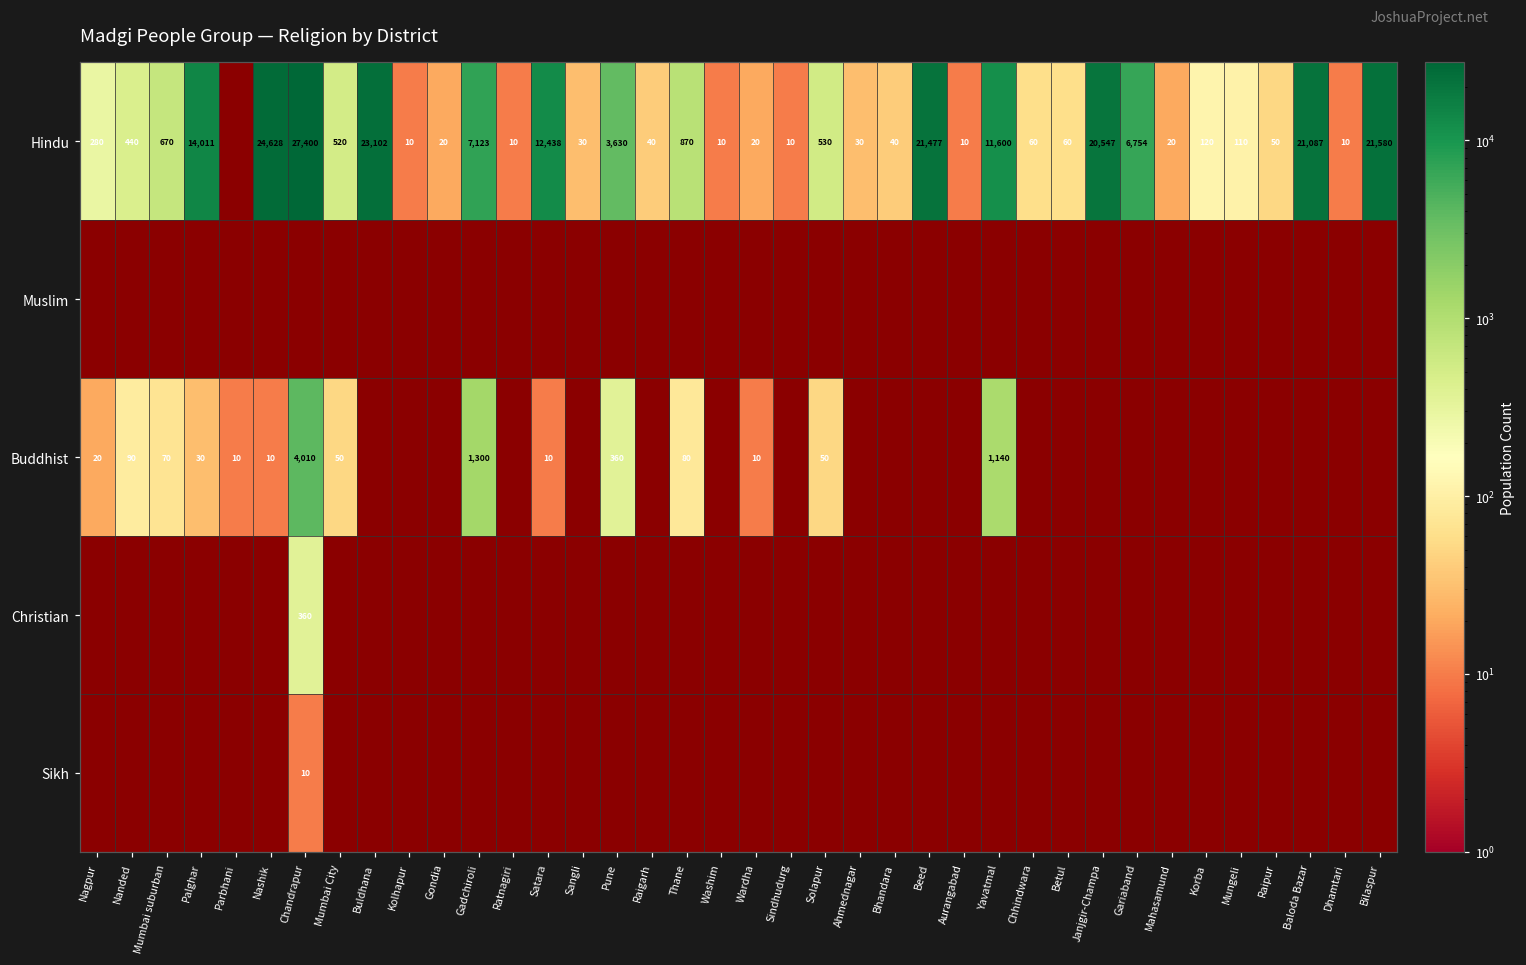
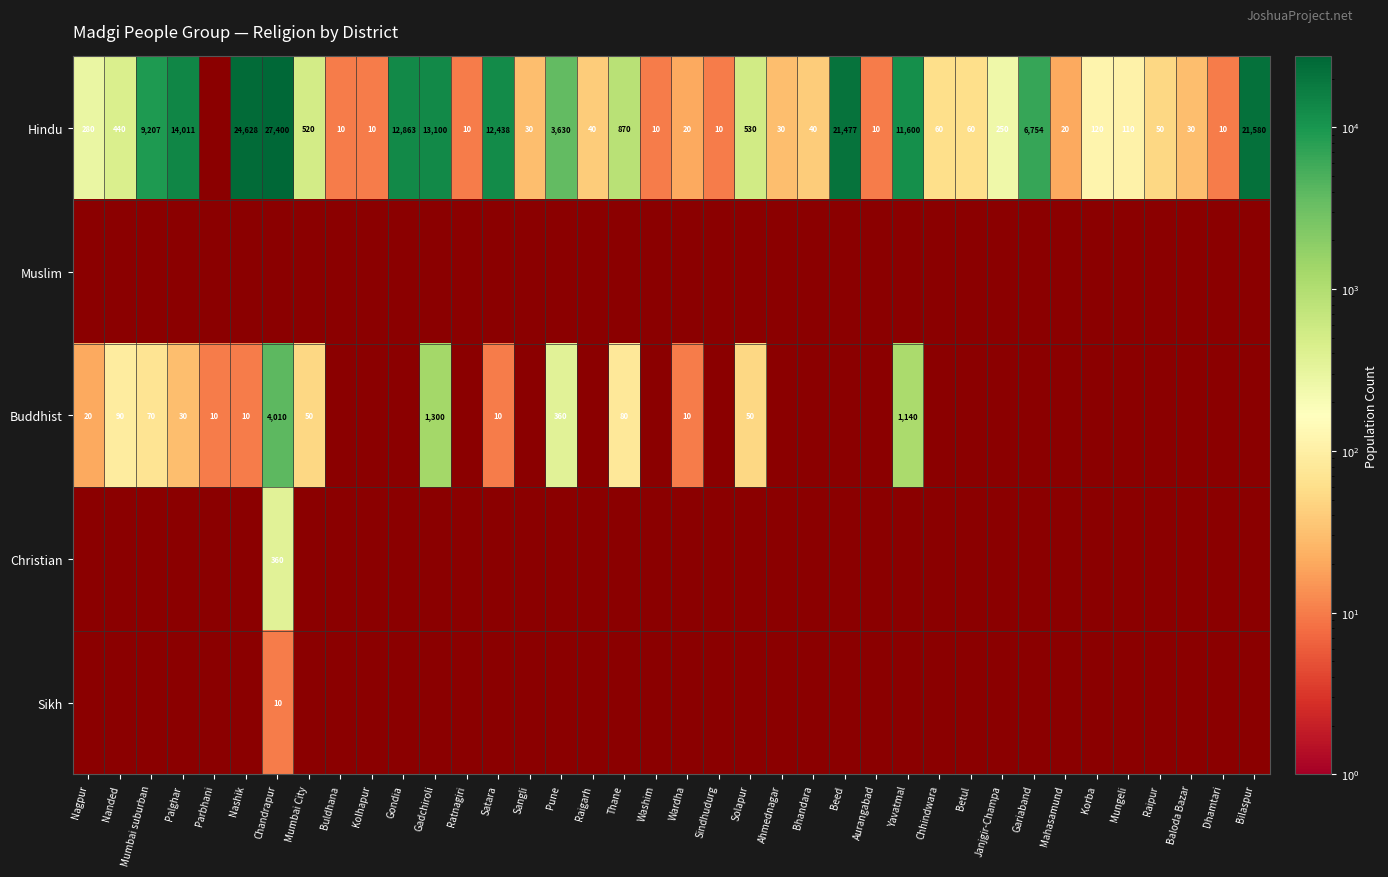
  {
    "Hindu": {
      "Nagpur": "280",
      "Nanded": "440",
-     "Mumbai suburban": "670",
+     "Mumbai suburban": "9,207",
      "Palghar": "14,011",
      "Nashik": "24,628",
      "Chandrapur": "27,400",
      "Mumbai City": "520",
-     "Buldhana": "23,102",
+     "Buldhana": "10",
      "Kolhapur": "10",
-     "Gondia": "20",
-     "Gadchiroli": "7,123",
+     "Gondia": "12,863",
+     "Gadchiroli": "13,100",
      "Ratnagiri": "10",
      "Satara": "12,438",
      "Sangli": "30",
      "Pune": "3,630",
      "Raigarh": "40",
      "Thane": "870",
      "Washim": "10",
      "Wardha": "20",
      "Sindhudurg": "10",
      "Solapur": "530",
      "Ahmednagar": "30",
      "Bhandara": "40",
      "Beed": "21,477",
      "Aurangabad": "10",
      "Yavatmal": "11,600",
      "Chhindwara": "60",
      "Betul": "60",
-     "Janjgir-Champa": "20,547",
+     "Janjgir-Champa": "250",
      "Gariaband": "6,754",
      "Mahasamund": "20",
      "Korba": "120",
      "Mungeli": "110",
      "Raipur": "50",
-     "Baloda Bazar": "21,087",
+     "Baloda Bazar": "30",
      "Dhamtari": "10",
      "Bilaspur": "21,580"
    },
    "Buddhist": {
      "Nagpur": "20",
      "Nanded": "90",
      "Mumbai suburban": "70",
      "Palghar": "30",
      "Parbhani": "10",
      "Nashik": "10",
      "Chandrapur": "4,010",
      "Mumbai City": "50",
      "Gadchiroli": "1,300",
      "Satara": "10",
      "Pune": "360",
      "Thane": "80",
      "Wardha": "10",
      "Solapur": "50",
      "Yavatmal": "1,140"
    },
    "Christian": {
      "Chandrapur": "360"
    },
    "Sikh": {
      "Chandrapur": "10"
    }
  }
